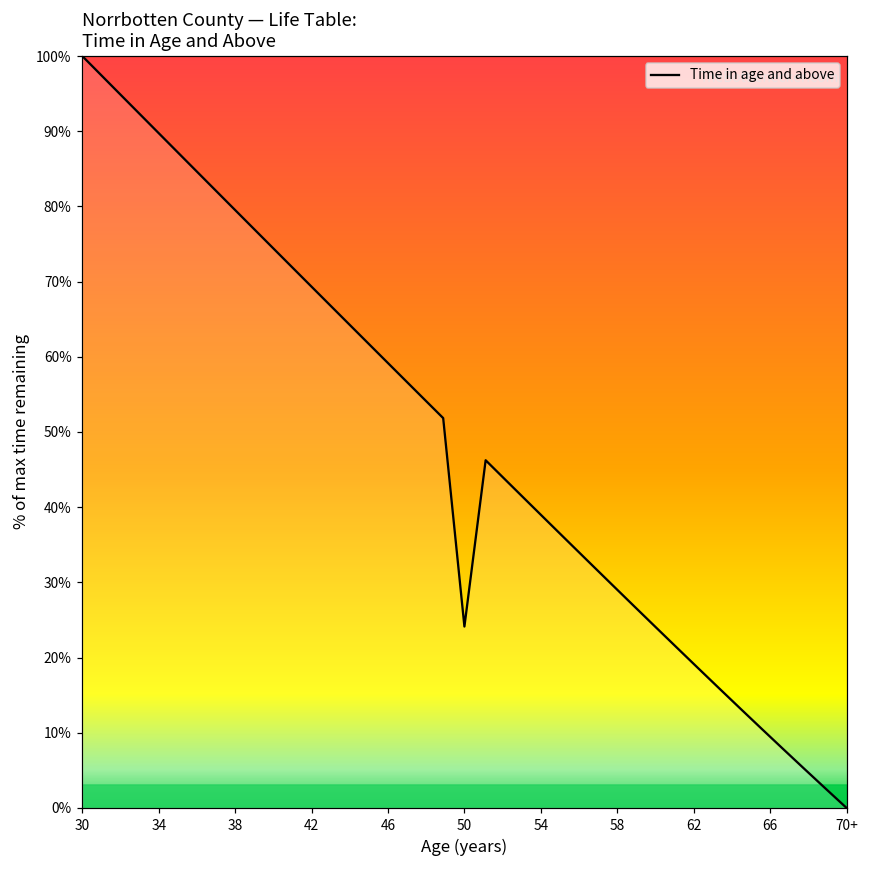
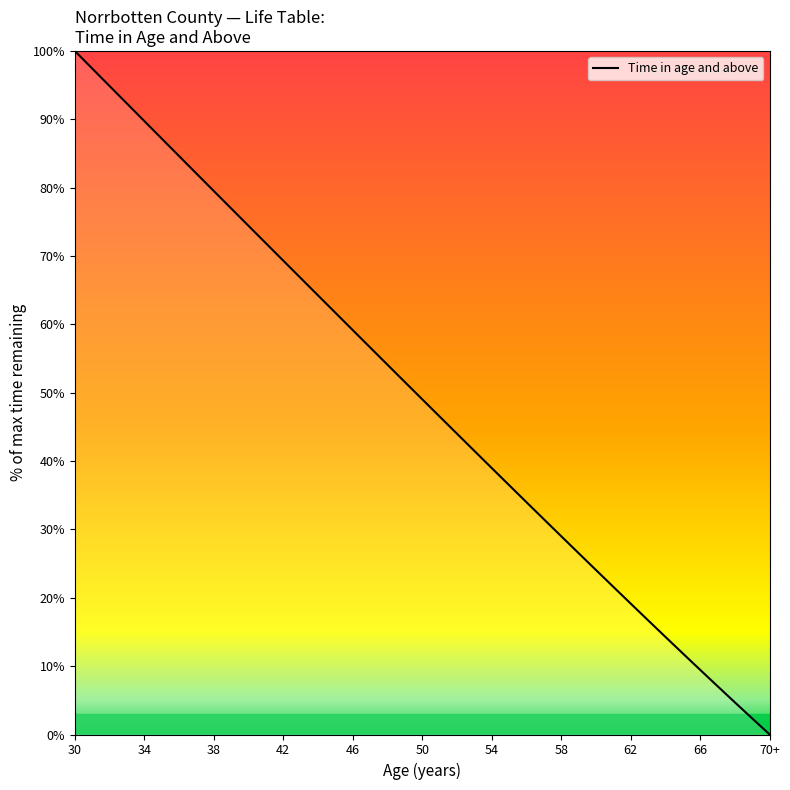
  {
    "30": "100%",
-   "50": "24%"
+   "50": "49%"
  }
